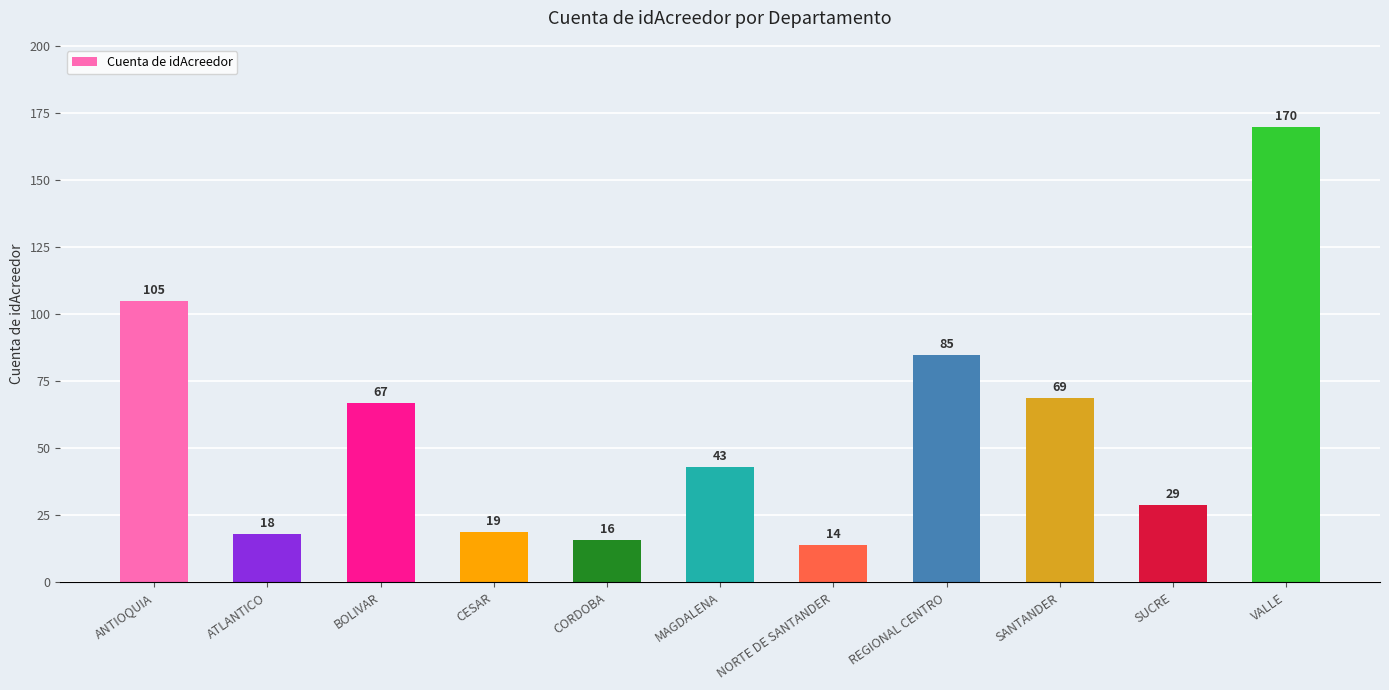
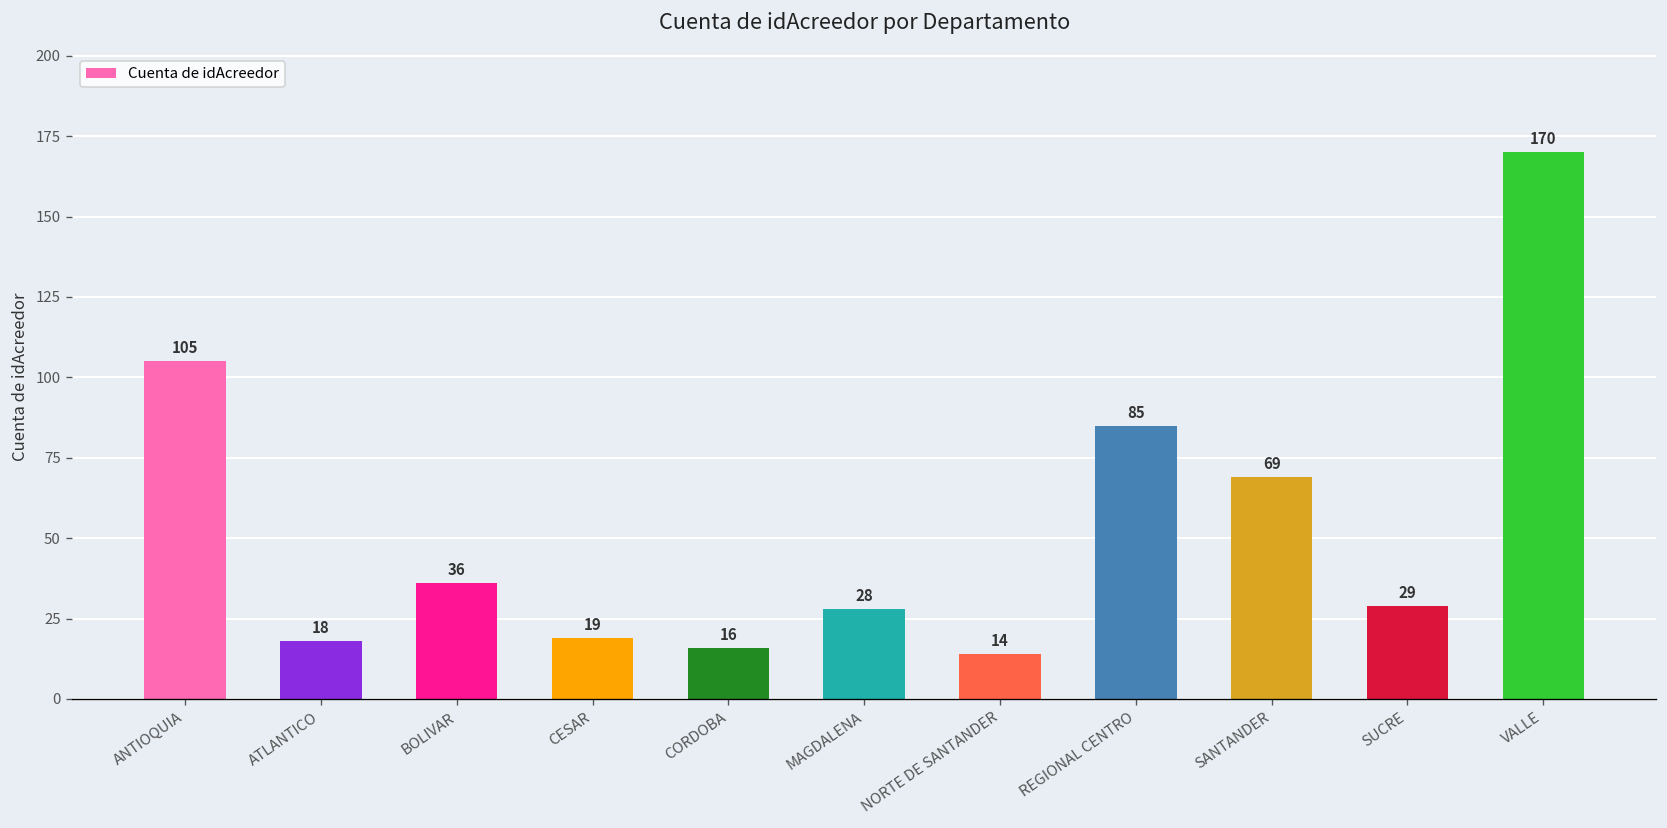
  {
    "ANTIOQUIA": 105,
    "ATLANTICO": 18,
-   "BOLIVAR": 67,
+   "BOLIVAR": 36,
    "CESAR": 19,
    "CORDOBA": 16,
-   "MAGDALENA": 43,
+   "MAGDALENA": 28,
    "NORTE DE SANTANDER": 14,
    "REGIONAL CENTRO": 85,
    "SANTANDER": 69,
    "SUCRE": 29,
    "VALLE": 170
  }
